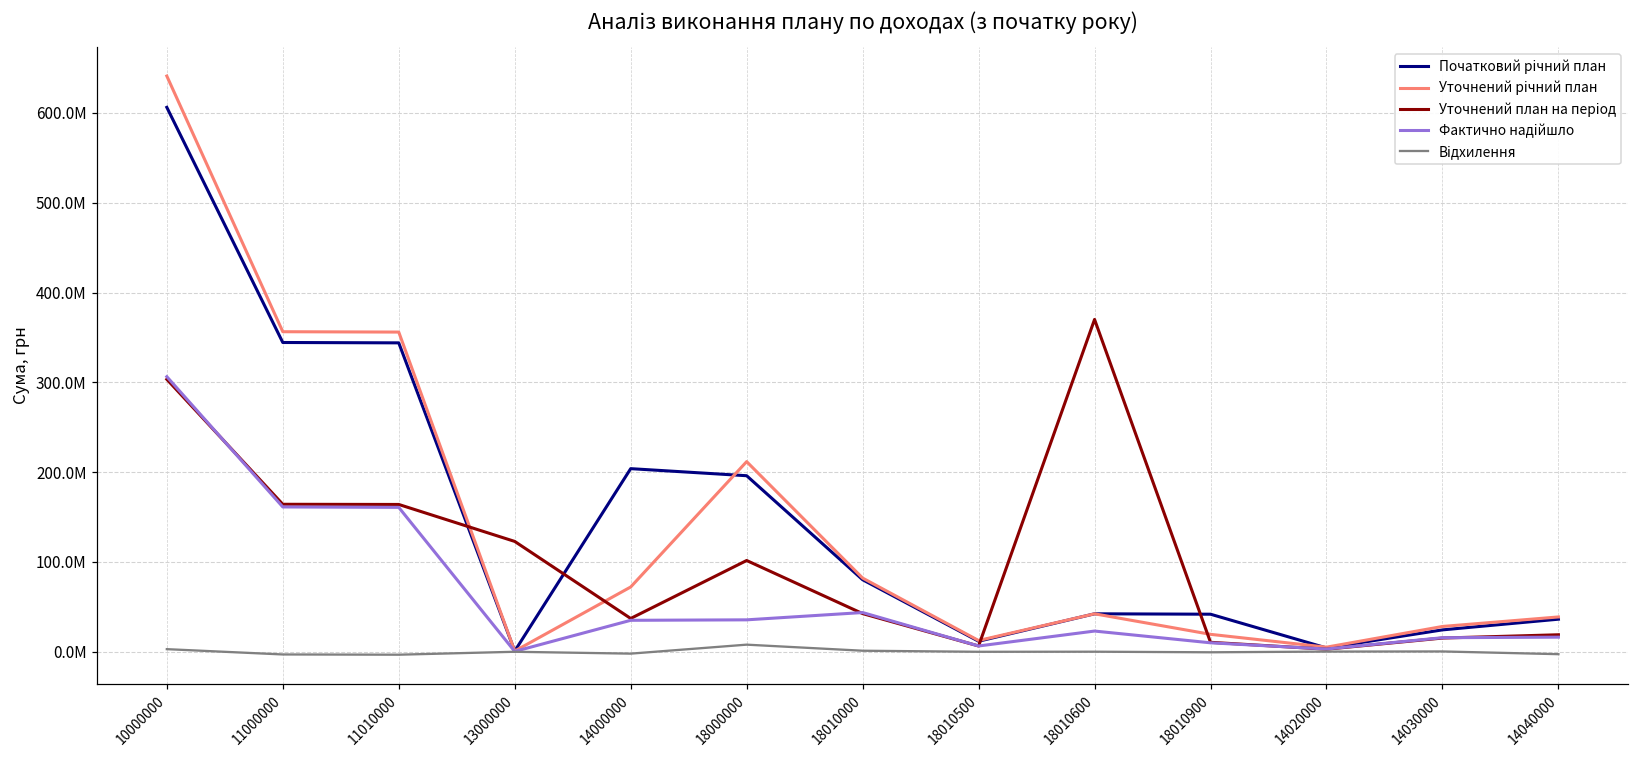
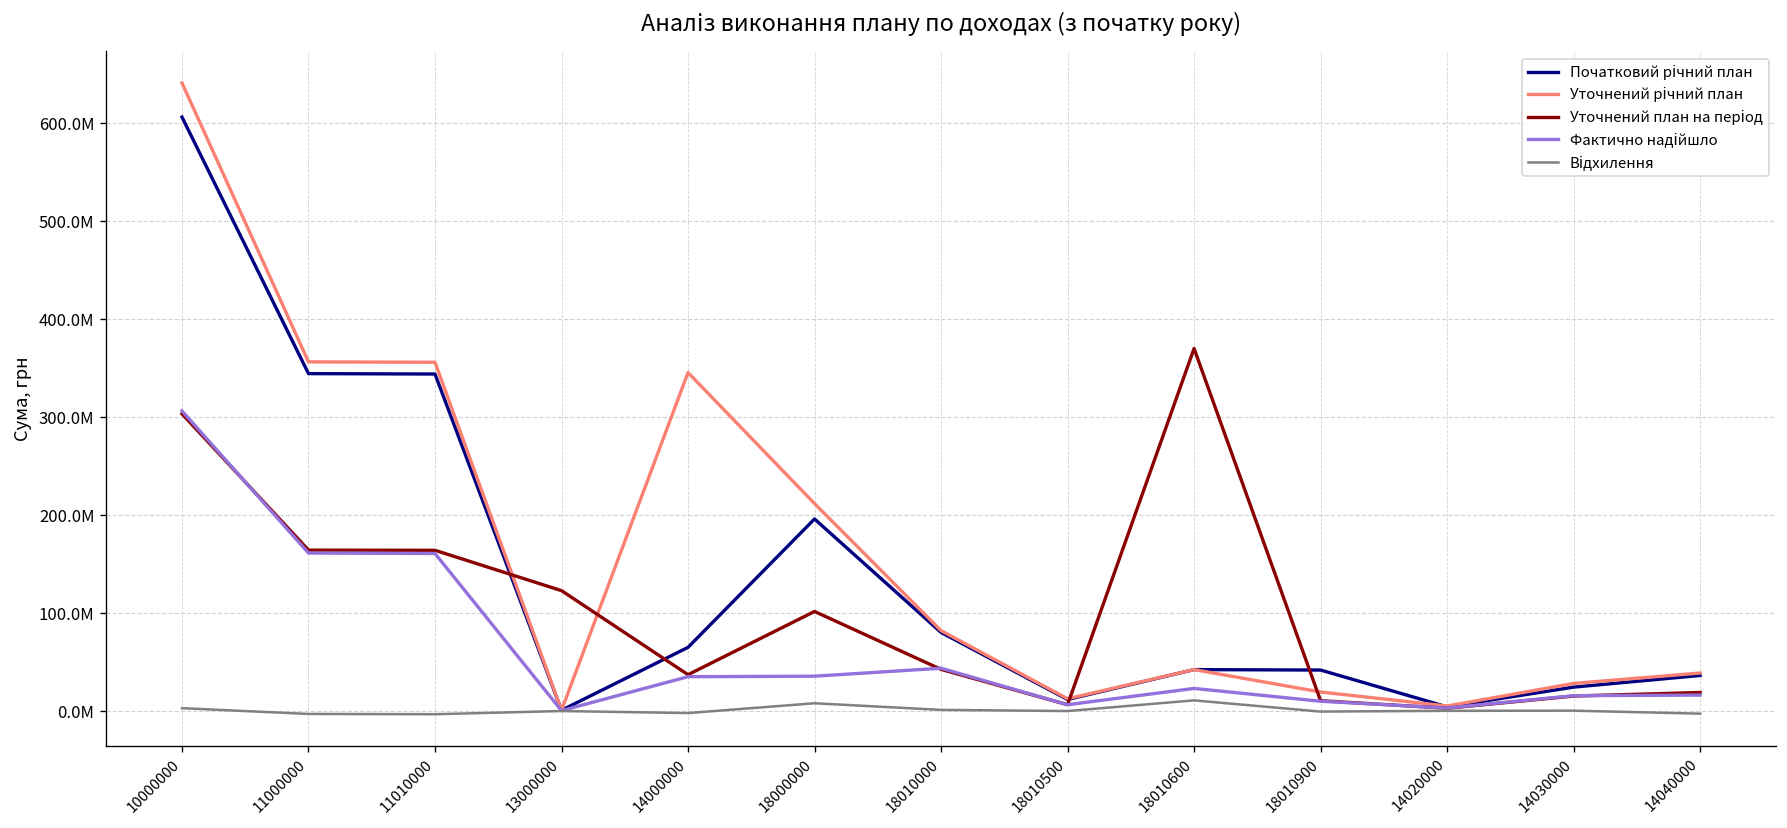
  {
    "Початковий річний план": {
      "10000000": 610000000,
      "11000000": 340000000,
      "11010000": 340000000,
-     "14000000": 200000000,
+     "14000000": 70000000,
      "18000000": 200000000,
      "18010900": 40000000,
      "14030000": 20000000
    },
    "Уточнений річний план": {
      "10000000": 640000000,
      "11000000": 360000000,
      "11010000": 360000000,
-     "14000000": 70000000,
+     "14000000": 350000000,
      "18000000": 210000000,
      "18010900": 20000000,
      "14030000": 30000000
    },
    "Уточнений план на період": {
      "11010000": 160000000,
      "13000000": 120000000,
      "18000000": 100000000,
      "18010600": 370000000
    },
    "Фактично надійшло": {
      "11010000": 160000000,
      "18000000": 40000000,
      "18010600": 20000000
    },
    "Відхилення": {
      "10000000": 0,
      "11000000": 0,
      "11010000": 0,
      "14000000": 0,
      "18000000": 10000000,
      "18010000": 0,
      "18010500": 0,
-     "18010600": 0,
+     "18010600": 10000000,
      "18010900": 0,
      "14030000": 0,
      "14040000": 0
    }
  }
